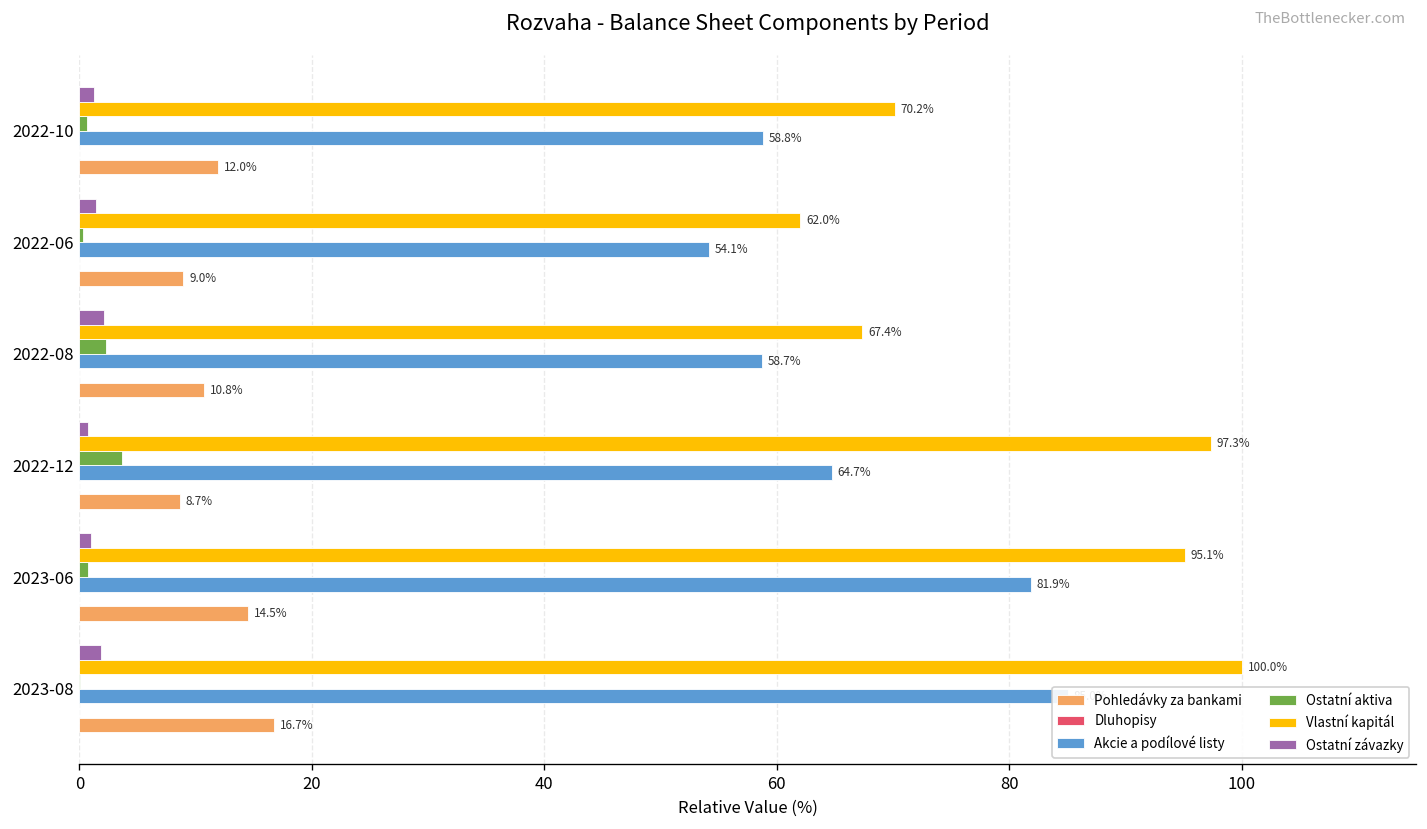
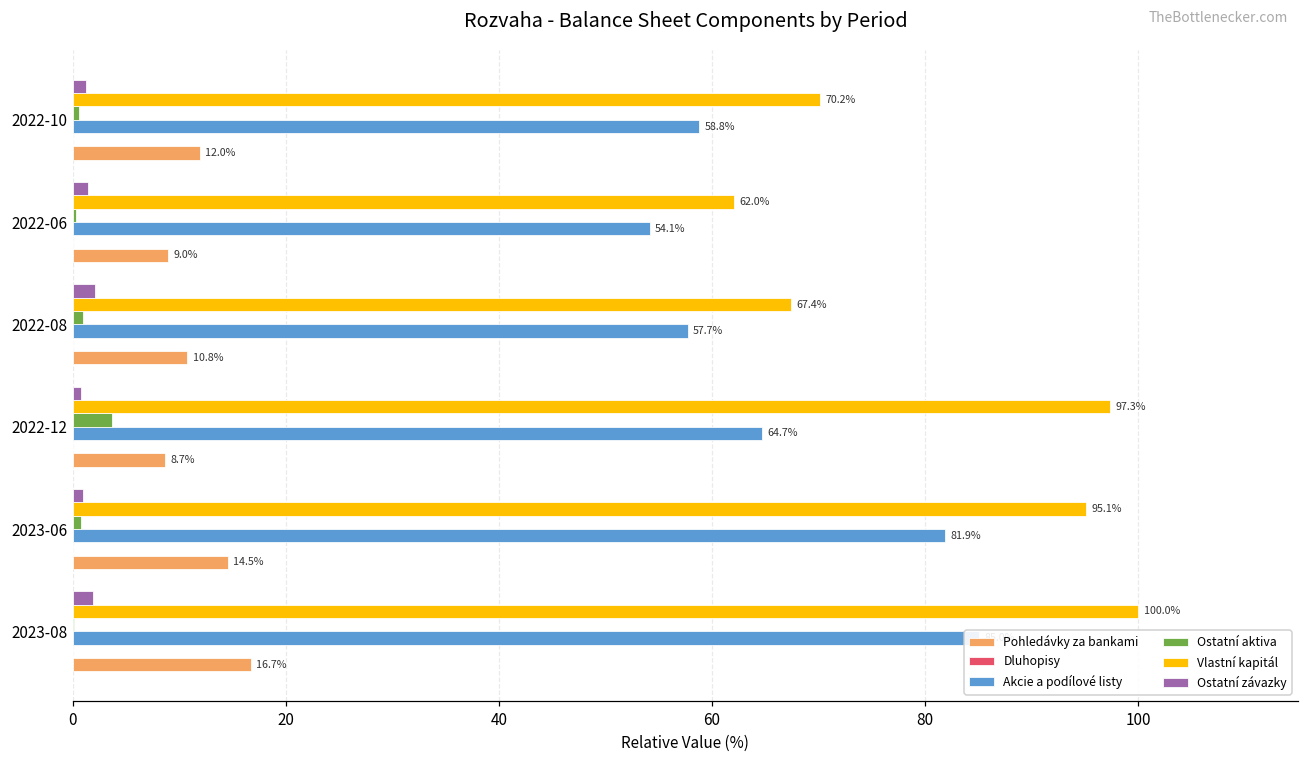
  {
    "Pohledávky za bankami": {
      "2022-10": "12.0%",
      "2022-06": "9.0%",
      "2022-08": "10.8%",
      "2022-12": "8.7%",
      "2023-06": "14.5%",
      "2023-08": "16.7%"
    },
    "Dluhopisy": {
      "2022-10": "0",
      "2022-06": "0",
      "2022-08": "0",
      "2022-12": "0",
      "2023-06": "0",
      "2023-08": "0"
    },
    "Akcie a podílové listy": {
      "2022-10": "58.8%",
      "2022-06": "54.1%",
-     "2022-08": "58.7%",
+     "2022-08": "57.7%",
      "2022-12": "64.7%",
      "2023-06": "81.9%"
    },
    "Ostatní aktiva": {
      "2022-10": "1",
      "2022-06": "0",
-     "2022-08": "2",
+     "2022-08": "1",
      "2022-12": "4",
      "2023-06": "1"
    },
    "Vlastní kapitál": {
      "2022-10": "70.2%",
      "2022-06": "62.0%",
      "2022-08": "67.4%",
      "2022-12": "97.3%",
      "2023-06": "95.1%",
      "2023-08": "100.0%"
    },
    "Ostatní závazky": {
      "2022-10": "1",
      "2022-06": "1",
      "2022-08": "2",
      "2022-12": "1",
      "2023-06": "1",
      "2023-08": "2"
    }
  }
